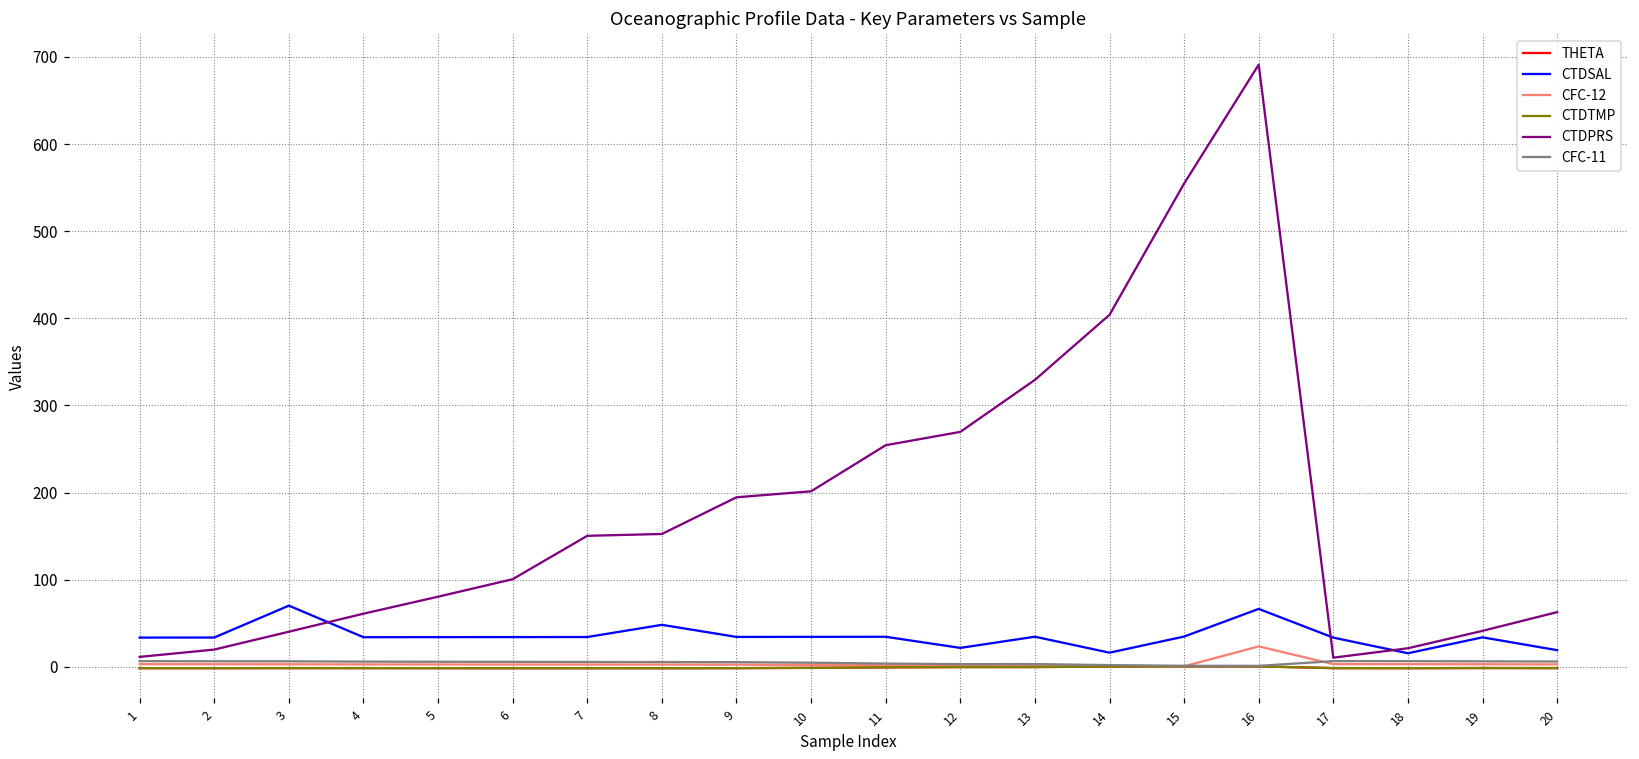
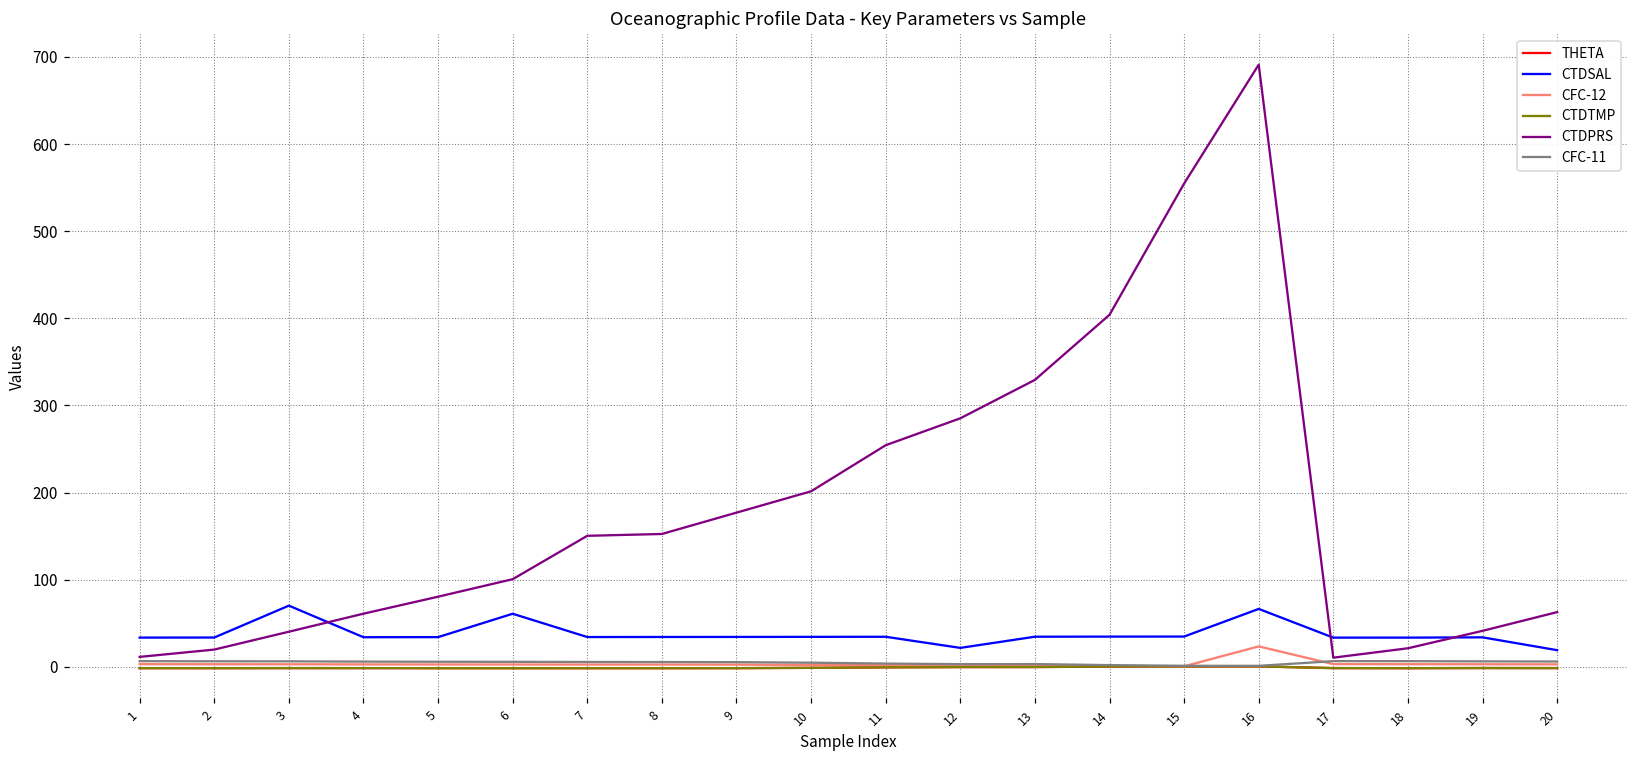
  {
    "CTDTMP": {
      "1": 0,
      "2": 0,
      "3": 0,
      "4": 0,
      "5": 0,
      "6": 0,
      "7": 0,
      "8": 0,
      "9": 0,
      "10": 0,
      "17": 0,
      "18": 0,
      "19": 0,
      "20": 0
    },
    "CTDSAL": {
      "1": 30,
      "2": 30,
      "3": 70,
      "4": 30,
      "5": 30,
-     "6": 30,
+     "6": 60,
      "7": 30,
-     "8": 50,
+     "8": 30,
      "9": 30,
      "10": 30,
      "11": 30,
      "12": 20,
      "13": 30,
-     "14": 20,
+     "14": 30,
      "15": 30,
      "16": 70,
      "17": 30,
-     "18": 20,
+     "18": 30,
      "19": 30,
      "20": 20
    },
    "CFC-12": {
      "1": 0,
      "2": 0,
      "3": 0,
      "16": 20,
      "17": 0,
      "18": 0,
      "19": 0,
      "20": 0
    },
    "CTDPRS": {
      "1": 10,
      "2": 20,
      "3": 40,
      "4": 60,
      "5": 80,
      "6": 100,
      "7": 150,
      "8": 150,
-     "9": 190,
+     "9": 180,
      "10": 200,
      "11": 250,
-     "12": 270,
+     "12": 290,
      "13": 330,
      "14": 400,
      "15": 550,
      "16": 690,
      "17": 10,
      "18": 20,
      "19": 40,
      "20": 60
    },
    "CFC-11": {
      "1": 10,
      "2": 10,
      "3": 10,
      "17": 10,
      "18": 10,
      "19": 10,
      "20": 10
    }
  }
